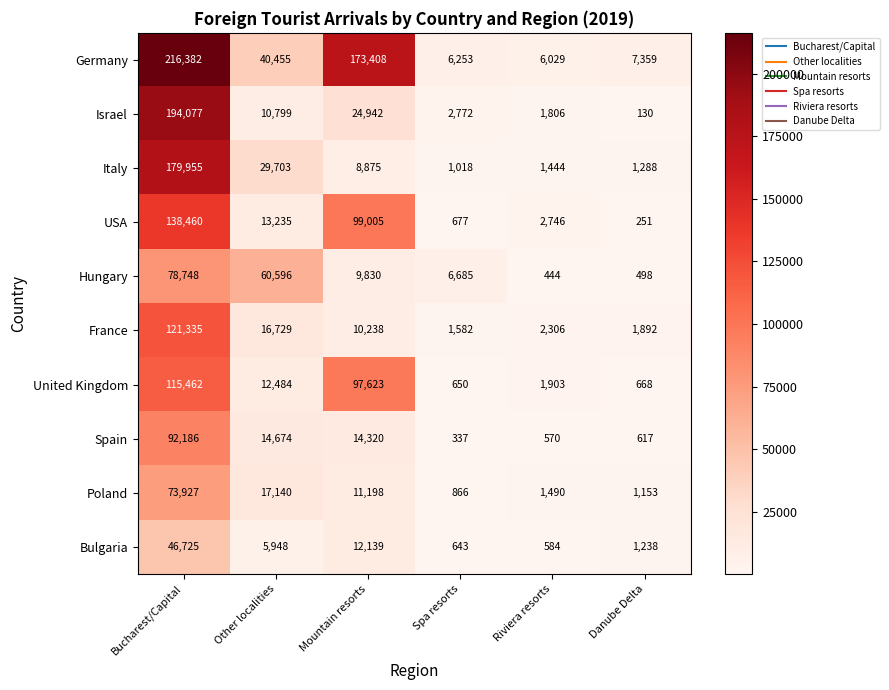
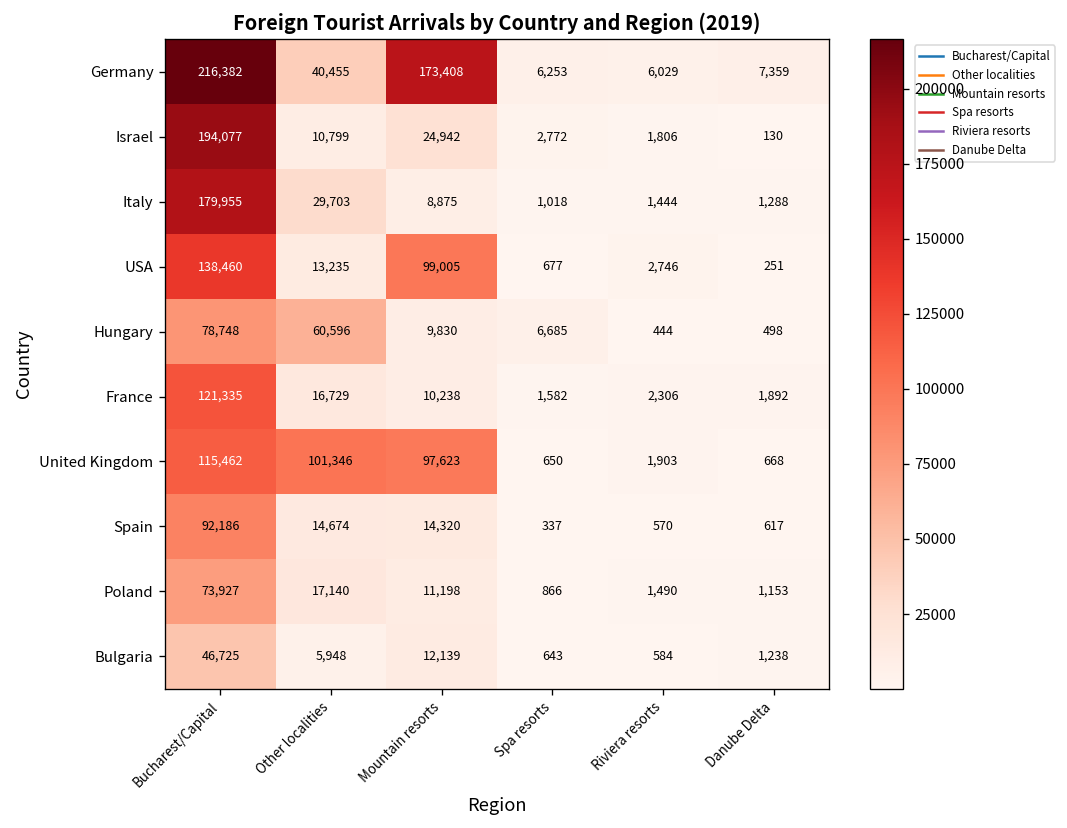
  {
    "Germany": {
      "Bucharest/Capital": "216,382",
      "Other localities": "40,455",
      "Mountain resorts": "173,408",
      "Spa resorts": "6,253",
      "Riviera resorts": "6,029",
      "Danube Delta": "7,359"
    },
    "Israel": {
      "Bucharest/Capital": "194,077",
      "Other localities": "10,799",
      "Mountain resorts": "24,942",
      "Spa resorts": "2,772",
      "Riviera resorts": "1,806",
      "Danube Delta": "130"
    },
    "Italy": {
      "Bucharest/Capital": "179,955",
      "Other localities": "29,703",
      "Mountain resorts": "8,875",
      "Spa resorts": "1,018",
      "Riviera resorts": "1,444",
      "Danube Delta": "1,288"
    },
    "USA": {
      "Bucharest/Capital": "138,460",
      "Other localities": "13,235",
      "Mountain resorts": "99,005",
      "Spa resorts": "677",
      "Riviera resorts": "2,746",
      "Danube Delta": "251"
    },
    "Hungary": {
      "Bucharest/Capital": "78,748",
      "Other localities": "60,596",
      "Mountain resorts": "9,830",
      "Spa resorts": "6,685",
      "Riviera resorts": "444",
      "Danube Delta": "498"
    },
    "France": {
      "Bucharest/Capital": "121,335",
      "Other localities": "16,729",
      "Mountain resorts": "10,238",
      "Spa resorts": "1,582",
      "Riviera resorts": "2,306",
      "Danube Delta": "1,892"
    },
    "United Kingdom": {
      "Bucharest/Capital": "115,462",
-     "Other localities": "12,484",
+     "Other localities": "101,346",
      "Mountain resorts": "97,623",
      "Spa resorts": "650",
      "Riviera resorts": "1,903",
      "Danube Delta": "668"
    },
    "Spain": {
      "Bucharest/Capital": "92,186",
      "Other localities": "14,674",
      "Mountain resorts": "14,320",
      "Spa resorts": "337",
      "Riviera resorts": "570",
      "Danube Delta": "617"
    },
    "Poland": {
      "Bucharest/Capital": "73,927",
      "Other localities": "17,140",
      "Mountain resorts": "11,198",
      "Spa resorts": "866",
      "Riviera resorts": "1,490",
      "Danube Delta": "1,153"
    },
    "Bulgaria": {
      "Bucharest/Capital": "46,725",
      "Other localities": "5,948",
      "Mountain resorts": "12,139",
      "Spa resorts": "643",
      "Riviera resorts": "584",
      "Danube Delta": "1,238"
    }
  }
